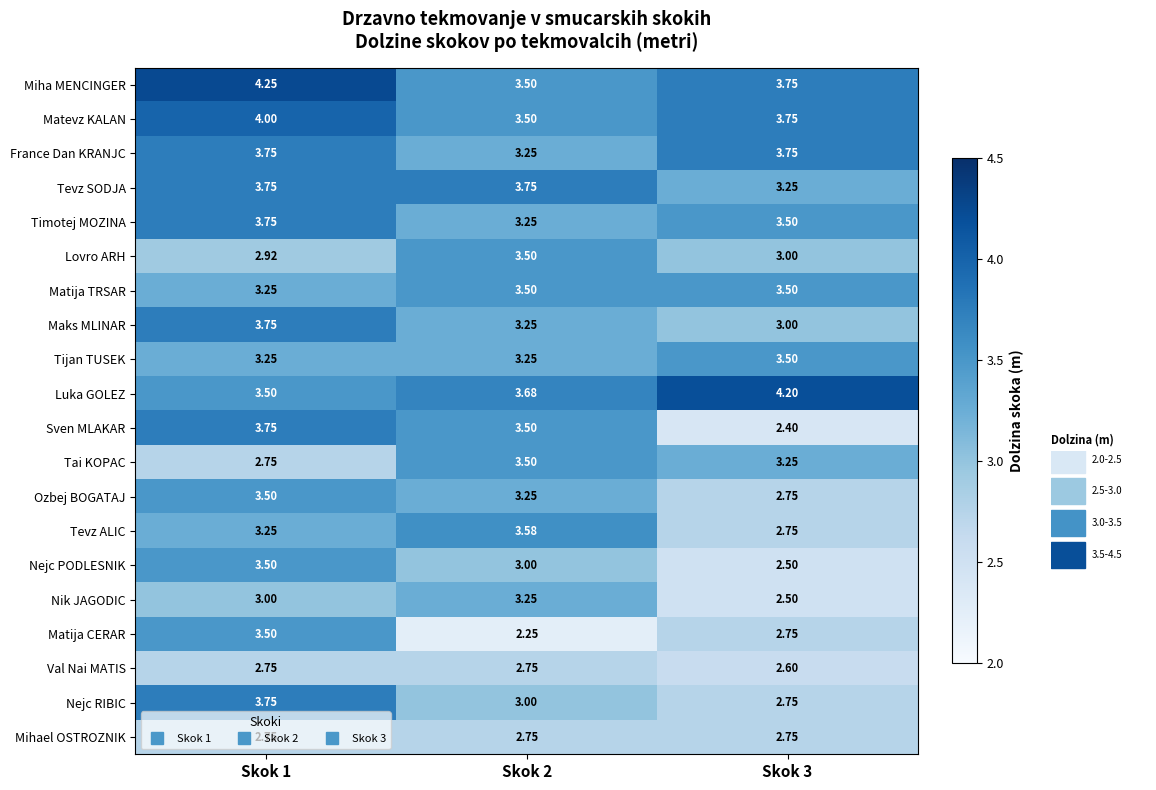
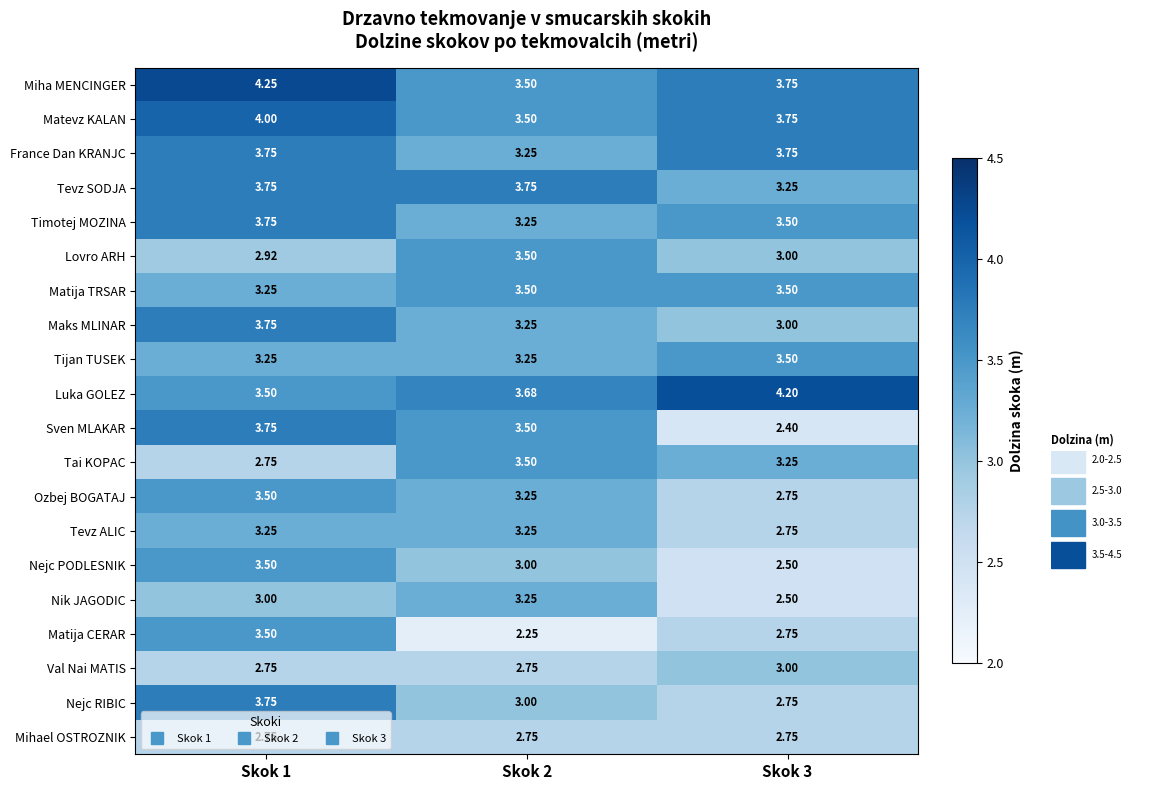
  {
    "Miha MENCINGER": {
      "Skok 1": 4.25,
      "Skok 2": 3.50,
      "Skok 3": 3.75
    },
    "Matevz KALAN": {
      "Skok 1": 4.00,
      "Skok 2": 3.50,
      "Skok 3": 3.75
    },
    "France Dan KRANJC": {
      "Skok 1": 3.75,
      "Skok 2": 3.25,
      "Skok 3": 3.75
    },
    "Tevz SODJA": {
      "Skok 1": 3.75,
      "Skok 2": 3.75,
      "Skok 3": 3.25
    },
    "Timotej MOZINA": {
      "Skok 1": 3.75,
      "Skok 2": 3.25,
      "Skok 3": 3.50
    },
    "Lovro ARH": {
      "Skok 1": 2.92,
      "Skok 2": 3.50,
      "Skok 3": 3.00
    },
    "Matija TRSAR": {
      "Skok 1": 3.25,
      "Skok 2": 3.50,
      "Skok 3": 3.50
    },
    "Maks MLINAR": {
      "Skok 1": 3.75,
      "Skok 2": 3.25,
      "Skok 3": 3.00
    },
    "Tijan TUSEK": {
      "Skok 1": 3.25,
      "Skok 2": 3.25,
      "Skok 3": 3.50
    },
    "Luka GOLEZ": {
      "Skok 1": 3.50,
      "Skok 2": 3.68,
      "Skok 3": 4.20
    },
    "Sven MLAKAR": {
      "Skok 1": 3.75,
      "Skok 2": 3.50,
      "Skok 3": 2.40
    },
    "Tai KOPAC": {
      "Skok 1": 2.75,
      "Skok 2": 3.50,
      "Skok 3": 3.25
    },
    "Ozbej BOGATAJ": {
      "Skok 1": 3.50,
      "Skok 2": 3.25,
      "Skok 3": 2.75
    },
    "Tevz ALIC": {
      "Skok 1": 3.25,
-     "Skok 2": 3.58,
+     "Skok 2": 3.25,
      "Skok 3": 2.75
    },
    "Nejc PODLESNIK": {
      "Skok 1": 3.50,
      "Skok 2": 3.00,
      "Skok 3": 2.50
    },
    "Nik JAGODIC": {
      "Skok 1": 3.00,
      "Skok 2": 3.25,
      "Skok 3": 2.50
    },
    "Matija CERAR": {
      "Skok 1": 3.50,
      "Skok 2": 2.25,
      "Skok 3": 2.75
    },
    "Val Nai MATIS": {
      "Skok 1": 2.75,
      "Skok 2": 2.75,
-     "Skok 3": 2.60
+     "Skok 3": 3.00
    },
    "Nejc RIBIC": {
      "Skok 1": 3.75,
      "Skok 2": 3.00,
      "Skok 3": 2.75
    },
    "Mihael OSTROZNIK": {
      "Skok 2": 2.75,
      "Skok 3": 2.75
    }
  }
